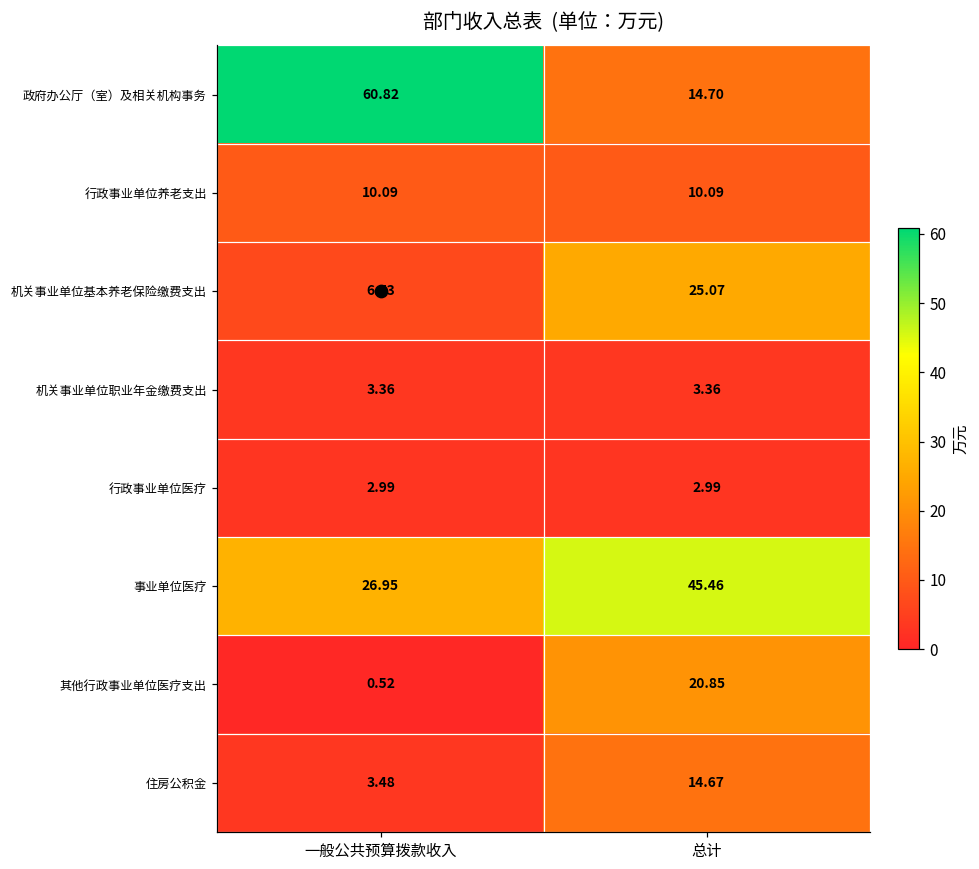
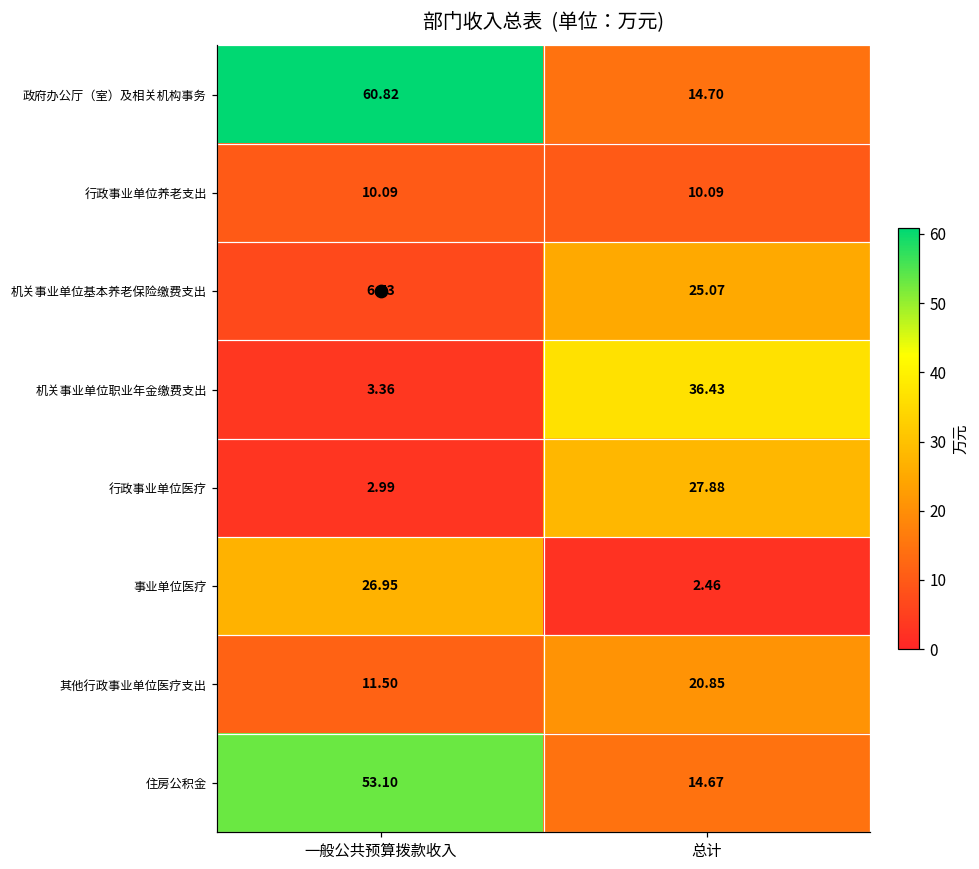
  {
    "政府办公厅（室）及相关机构事务": {
      "一般公共预算拨款收入": 60.82,
      "总计": 14.70
    },
    "行政事业单位养老支出": {
      "一般公共预算拨款收入": 10.09,
      "总计": 10.09
    },
    "机关事业单位基本养老保险缴费支出": {
      "总计": 25.07
    },
    "机关事业单位职业年金缴费支出": {
      "一般公共预算拨款收入": 3.36,
-     "总计": 3.36
+     "总计": 36.43
    },
    "行政事业单位医疗": {
      "一般公共预算拨款收入": 2.99,
-     "总计": 2.99
+     "总计": 27.88
    },
    "事业单位医疗": {
      "一般公共预算拨款收入": 26.95,
-     "总计": 45.46
+     "总计": 2.46
    },
    "其他行政事业单位医疗支出": {
-     "一般公共预算拨款收入": 0.52,
+     "一般公共预算拨款收入": 11.50,
      "总计": 20.85
    },
    "住房公积金": {
-     "一般公共预算拨款收入": 3.48,
+     "一般公共预算拨款收入": 53.10,
      "总计": 14.67
    }
  }
